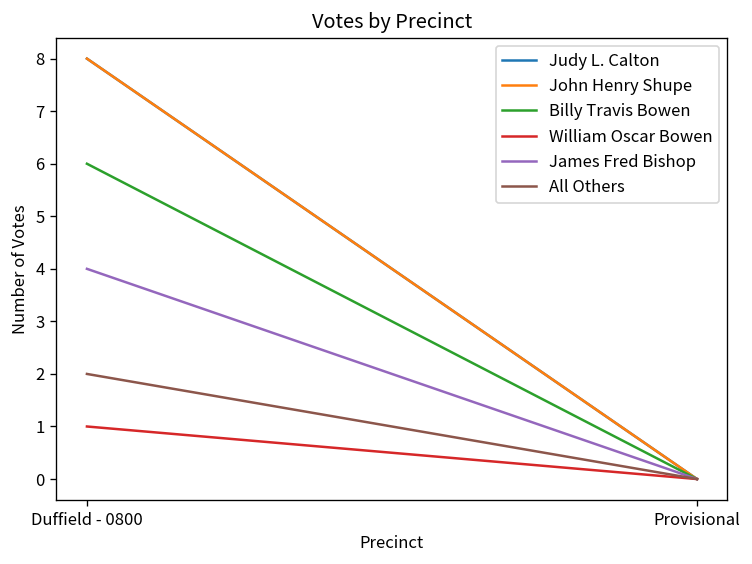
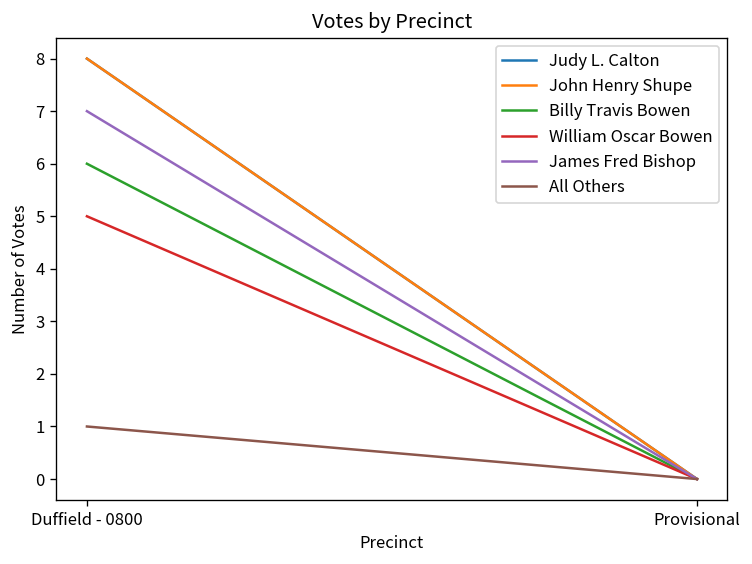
  {
    "John Henry Shupe": {
      "Duffield - 0800": 8
    },
    "Billy Travis Bowen": {
      "Duffield - 0800": 6
    },
    "William Oscar Bowen": {
-     "Duffield - 0800": 1
+     "Duffield - 0800": 5
    },
    "James Fred Bishop": {
-     "Duffield - 0800": 4
+     "Duffield - 0800": 7
    },
    "All Others": {
-     "Duffield - 0800": 2
+     "Duffield - 0800": 1
    }
  }
